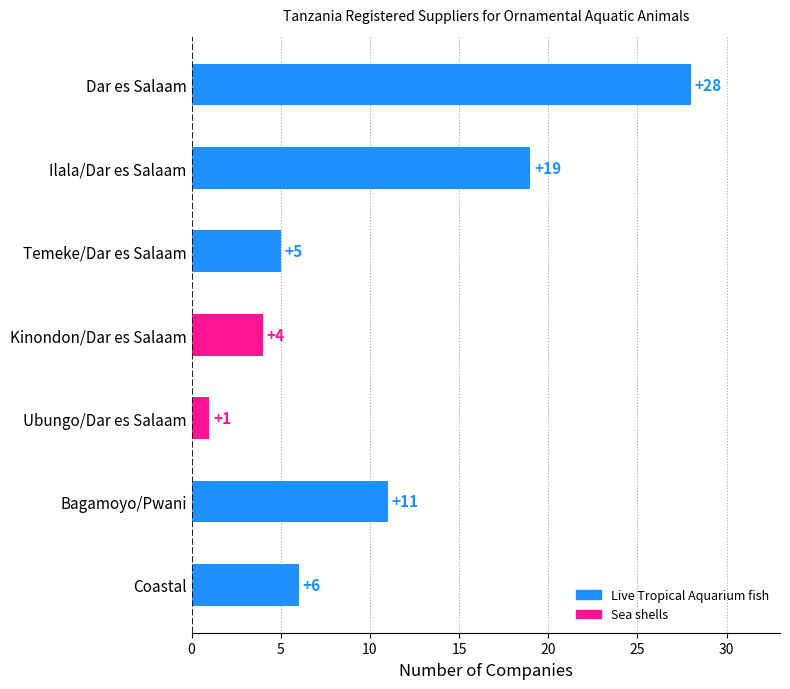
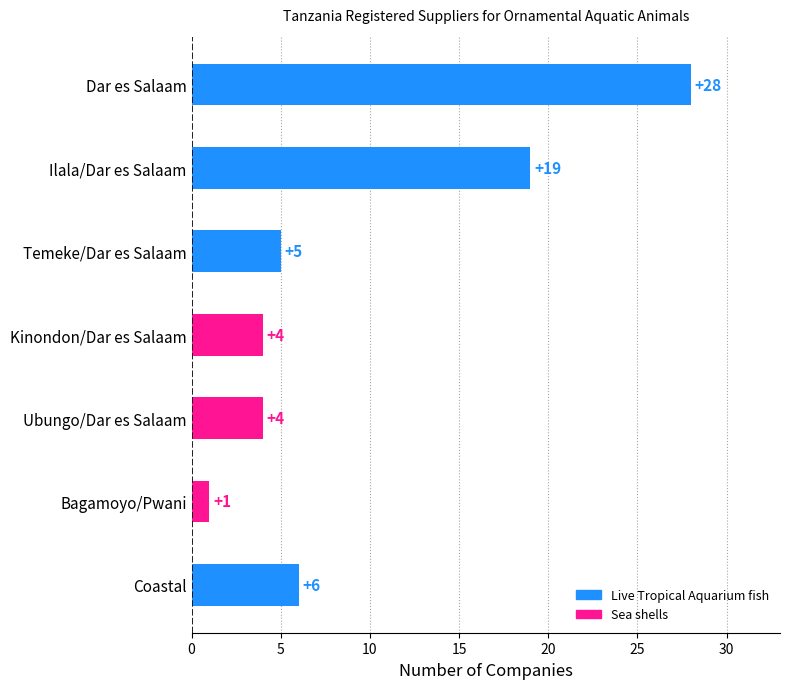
  {
    "Dar es Salaam": "+28",
    "Ilala/Dar es Salaam": "+19",
    "Temeke/Dar es Salaam": "+5",
    "Kinondon/Dar es Salaam": "+4",
-   "Ubungo/Dar es Salaam": "+1",
-   "Bagamoyo/Pwani": "+11",
+   "Ubungo/Dar es Salaam": "+4",
+   "Bagamoyo/Pwani": "+1",
    "Coastal": "+6"
  }
